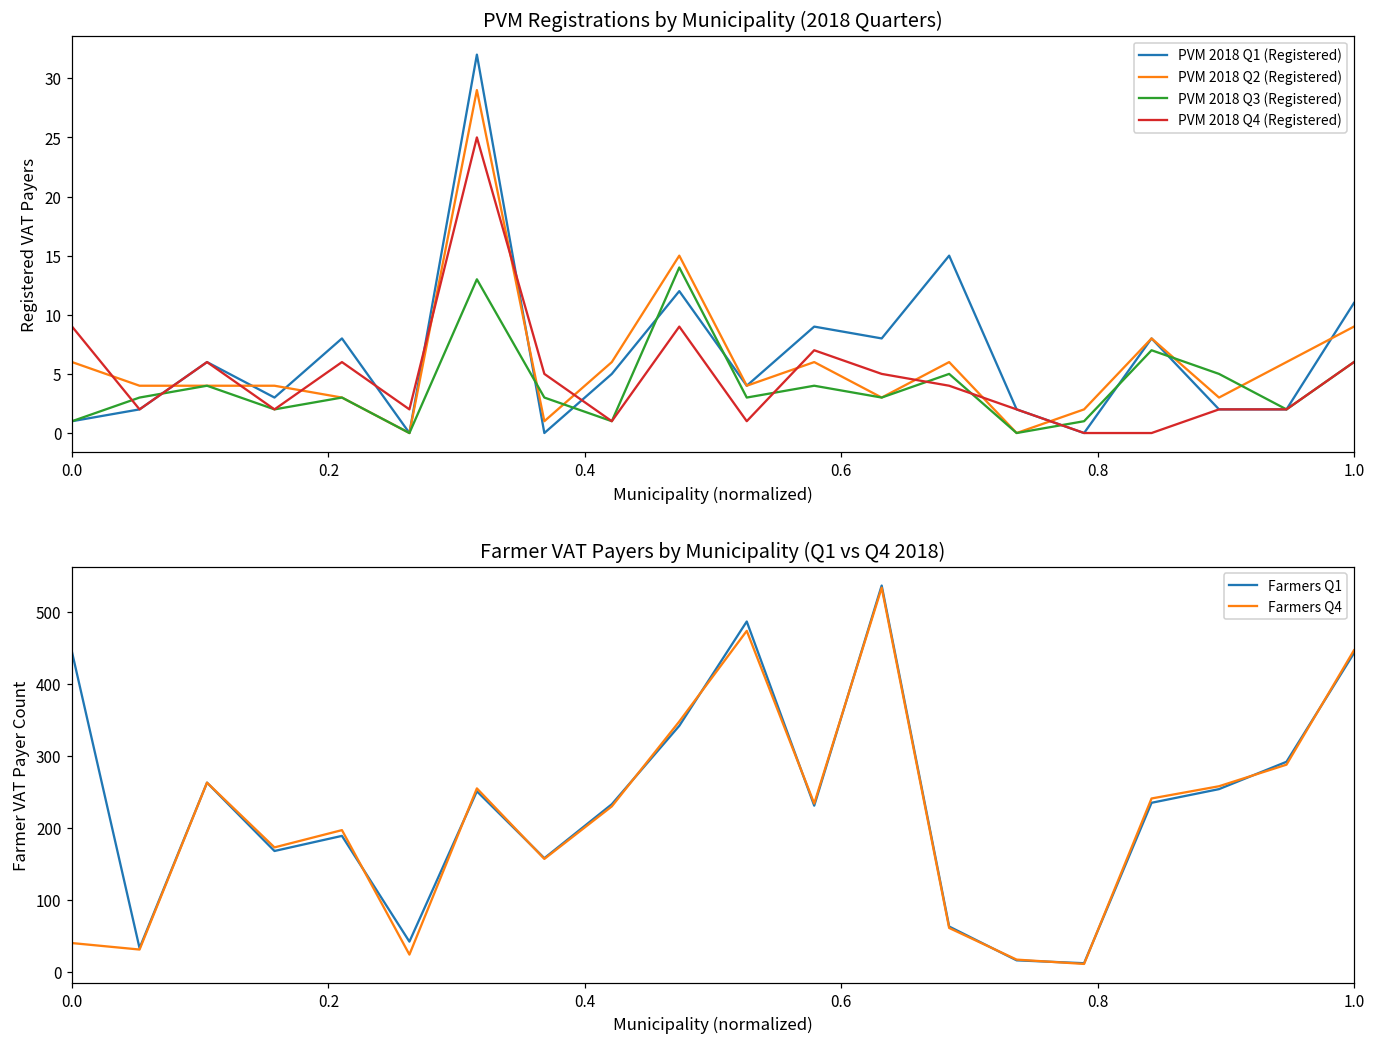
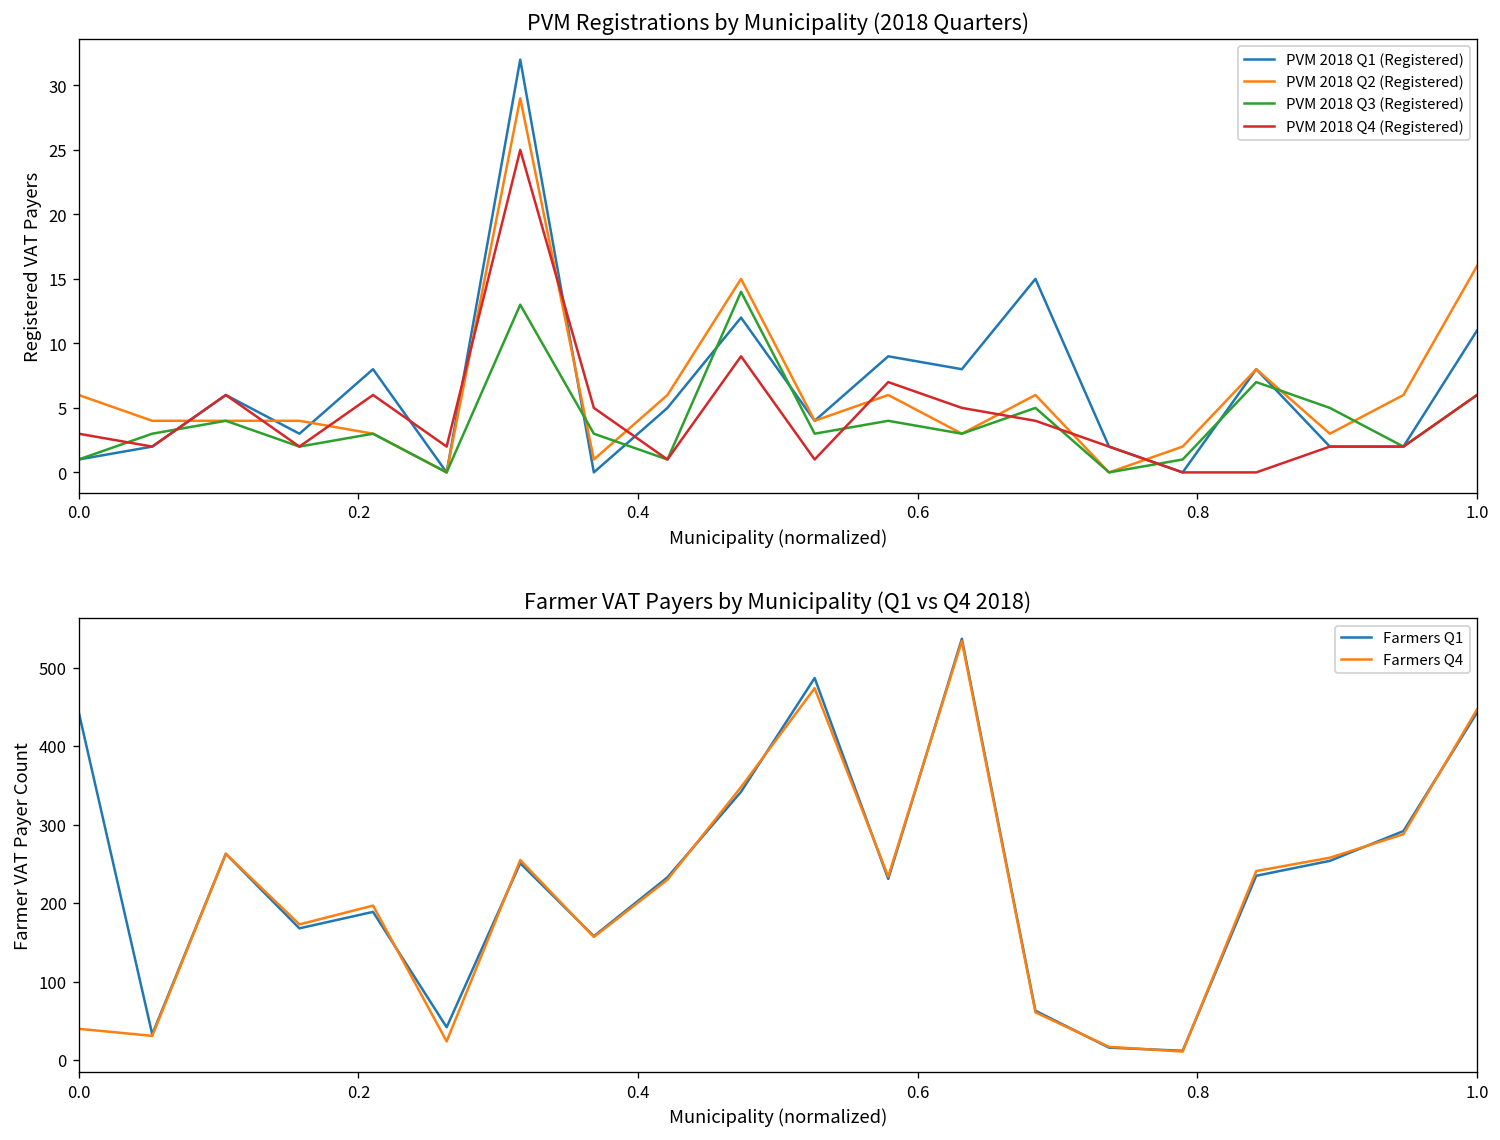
  {
    "PVM Registrations by Municipality (2018 Quarters)": {
      "PVM 2018 Q1 (Registered)": {
        "1.0": 11
      },
      "PVM 2018 Q2 (Registered)": {
        "0.0": 6,
-       "1.0": 9
+       "1.0": 16
      },
      "PVM 2018 Q4 (Registered)": {
-       "0.0": 9
+       "0.0": 3
      }
    },
    "Farmer VAT Payers by Municipality (Q1 vs Q4 2018)": {
      "Farmers Q1": {
        "0.0": 440,
        "1.0": 440
      },
      "Farmers Q4": {
        "0.0": 40,
        "1.0": 450
      }
    }
  }
